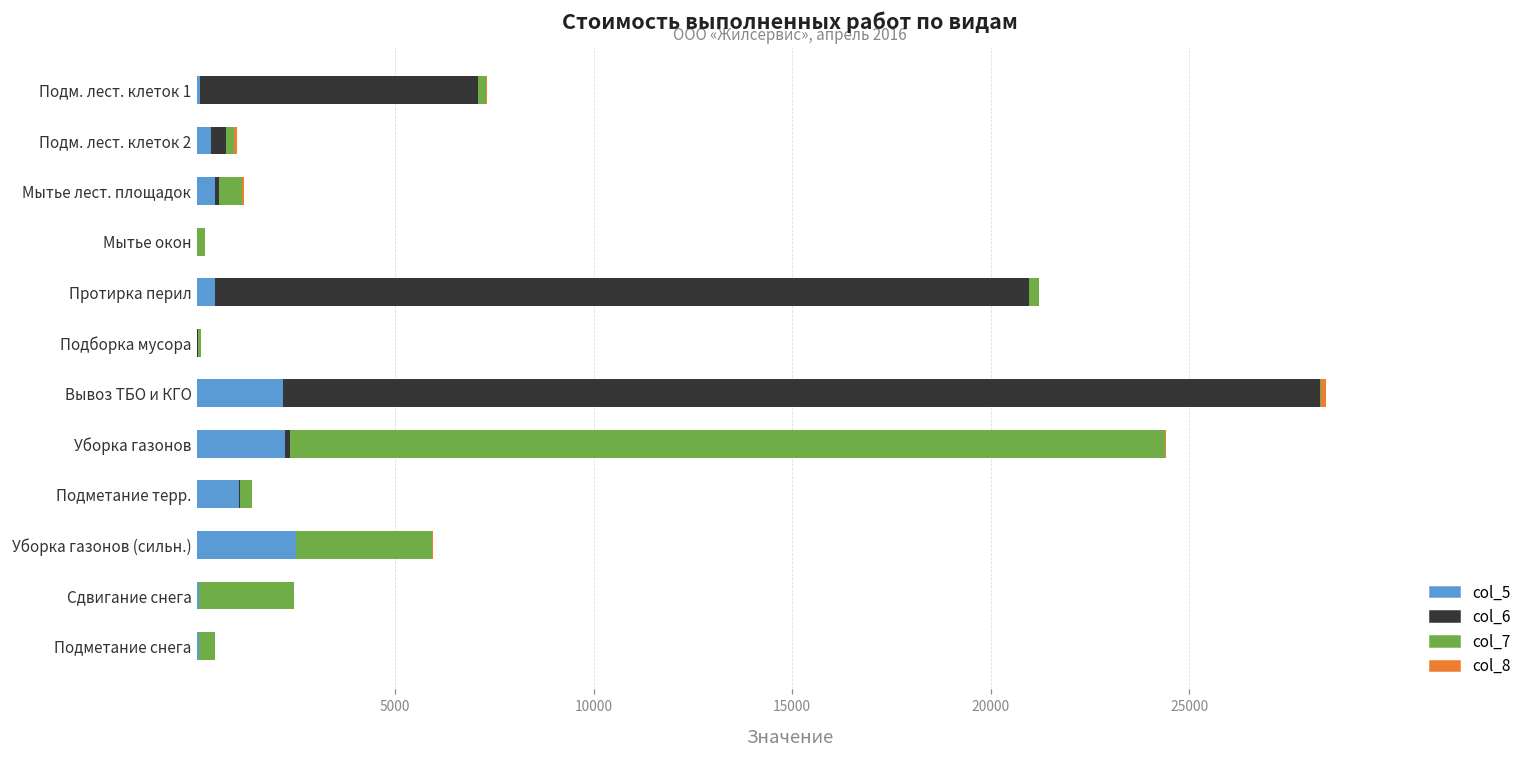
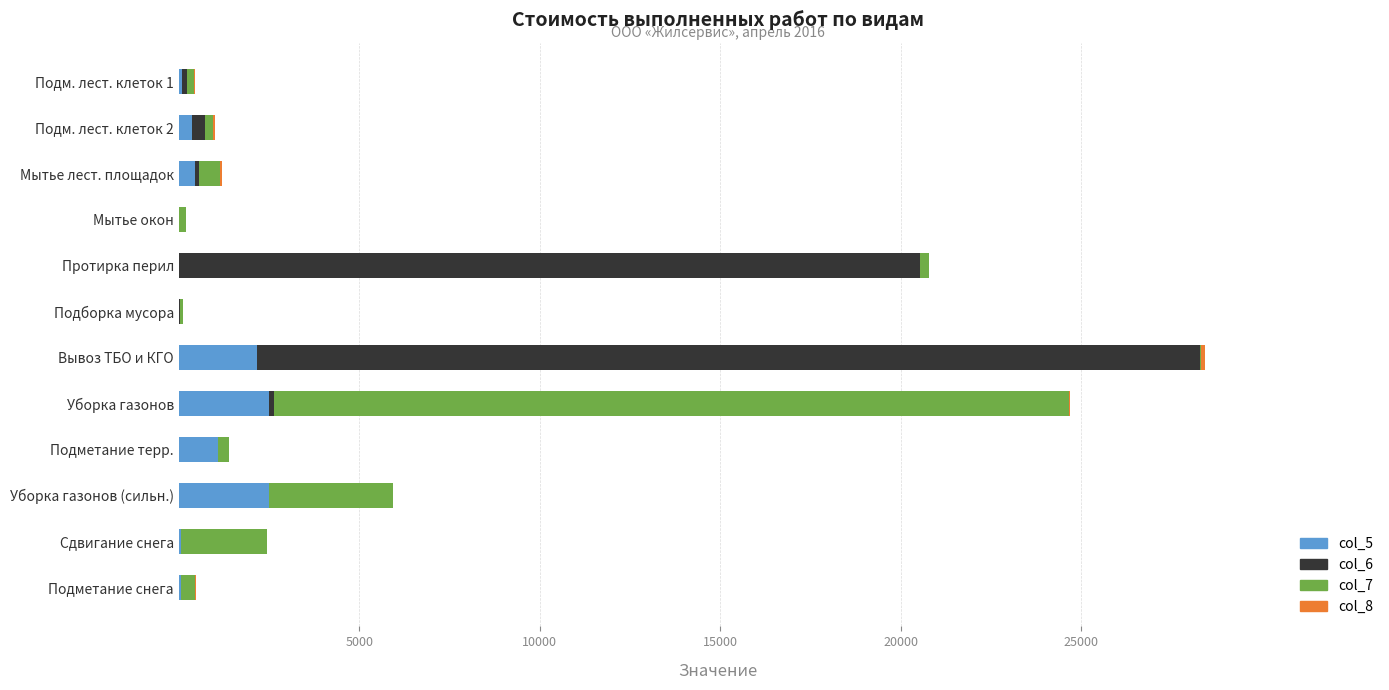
  {
    "col_5": {
      "Подм. лест. клеток 1": 100,
      "Подм. лест. клеток 2": 400,
      "Мытье лест. площадок": 500,
-     "Протирка перил": 500,
+     "Протирка перил": 0,
      "Вывоз ТБО и КГО": 2200,
-     "Уборка газонов": 2200,
+     "Уборка газонов": 2500,
      "Подметание терр.": 1100,
      "Уборка газонов (сильн.)": 2500
    },
    "col_6": {
-     "Подм. лест. клеток 1": 7000,
+     "Подм. лест. клеток 1": 100,
      "Подм. лест. клеток 2": 400,
      "Мытье лест. площадок": 100,
      "Протирка перил": 20500,
      "Вывоз ТБО и КГО": 26100,
      "Уборка газонов": 100
    },
    "col_7": {
      "Подм. лест. клеток 1": 200,
      "Подм. лест. клеток 2": 200,
      "Мытье лест. площадок": 600,
      "Мытье окон": 200,
      "Протирка перил": 200,
      "Уборка газонов": 22000,
      "Подметание терр.": 300,
      "Уборка газонов (сильн.)": 3400,
      "Сдвигание снега": 2400,
      "Подметание снега": 400
    },
    "col_8": {
      "Подм. лест. клеток 2": 100,
      "Вывоз ТБО и КГО": 100
    }
  }
